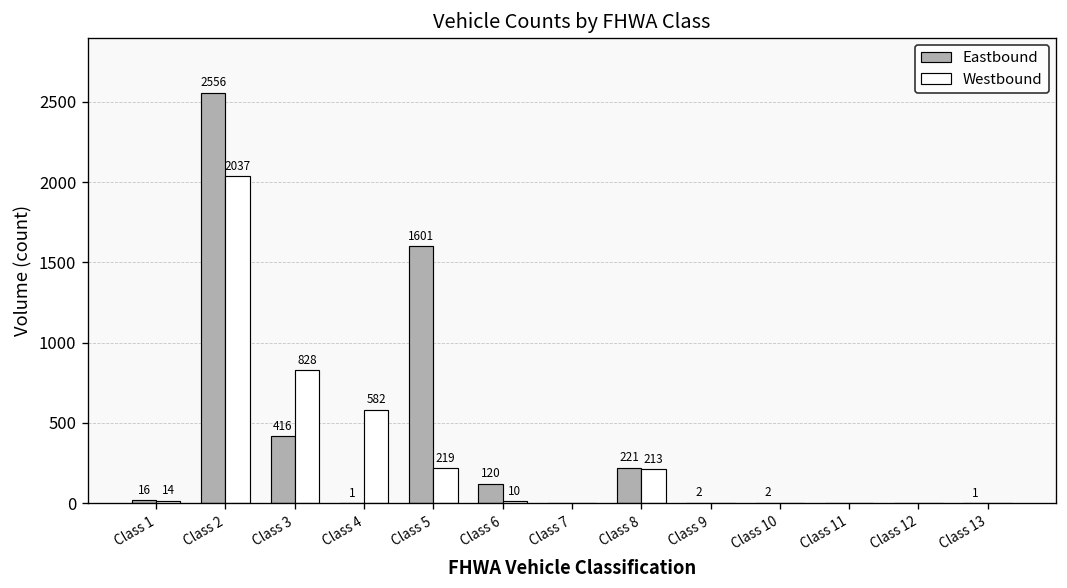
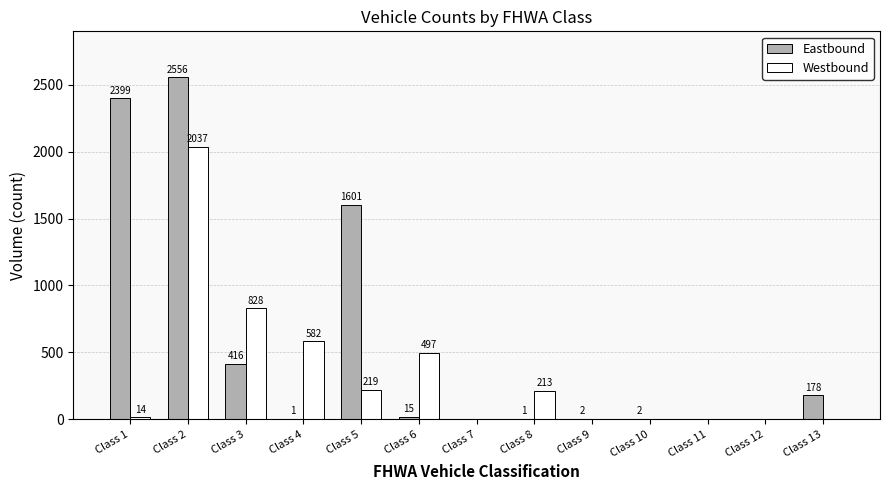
  {
    "Eastbound": {
-     "Class 1": 16,
+     "Class 1": 2399,
      "Class 2": 2556,
      "Class 3": 416,
      "Class 4": 1,
      "Class 5": 1601,
-     "Class 6": 120,
-     "Class 8": 221,
+     "Class 6": 15,
+     "Class 8": 1,
      "Class 9": 2,
      "Class 10": 2,
-     "Class 13": 1
+     "Class 13": 178
    },
    "Westbound": {
      "Class 1": 14,
      "Class 2": 2037,
      "Class 3": 828,
      "Class 4": 582,
      "Class 5": 219,
-     "Class 6": 10,
+     "Class 6": 497,
      "Class 8": 213
    }
  }
